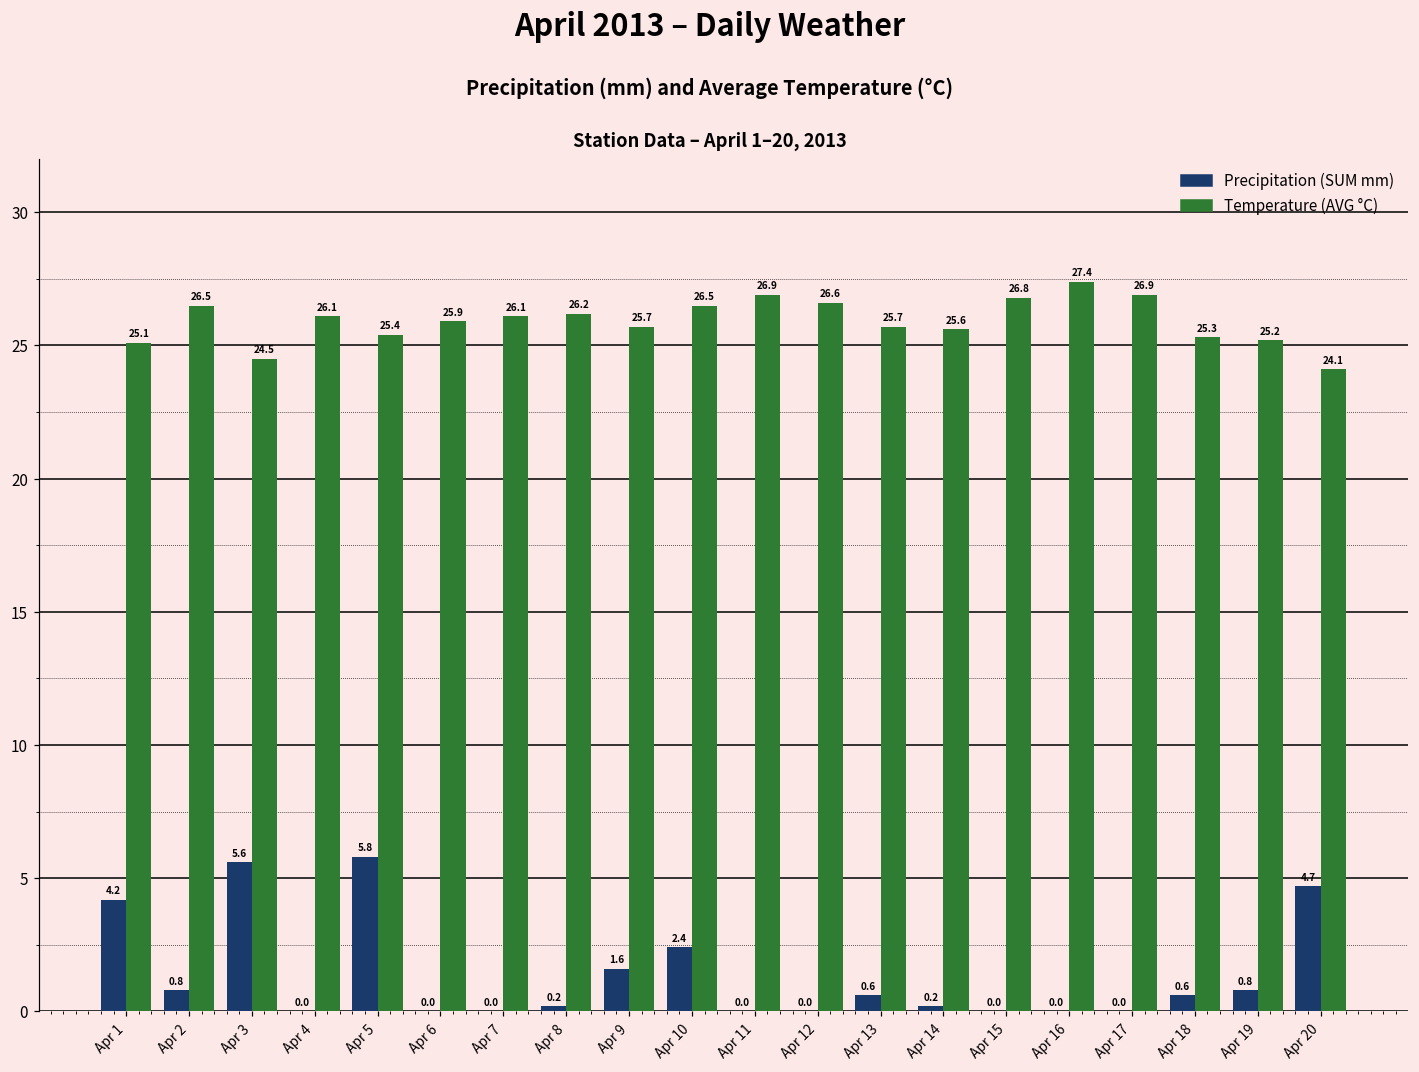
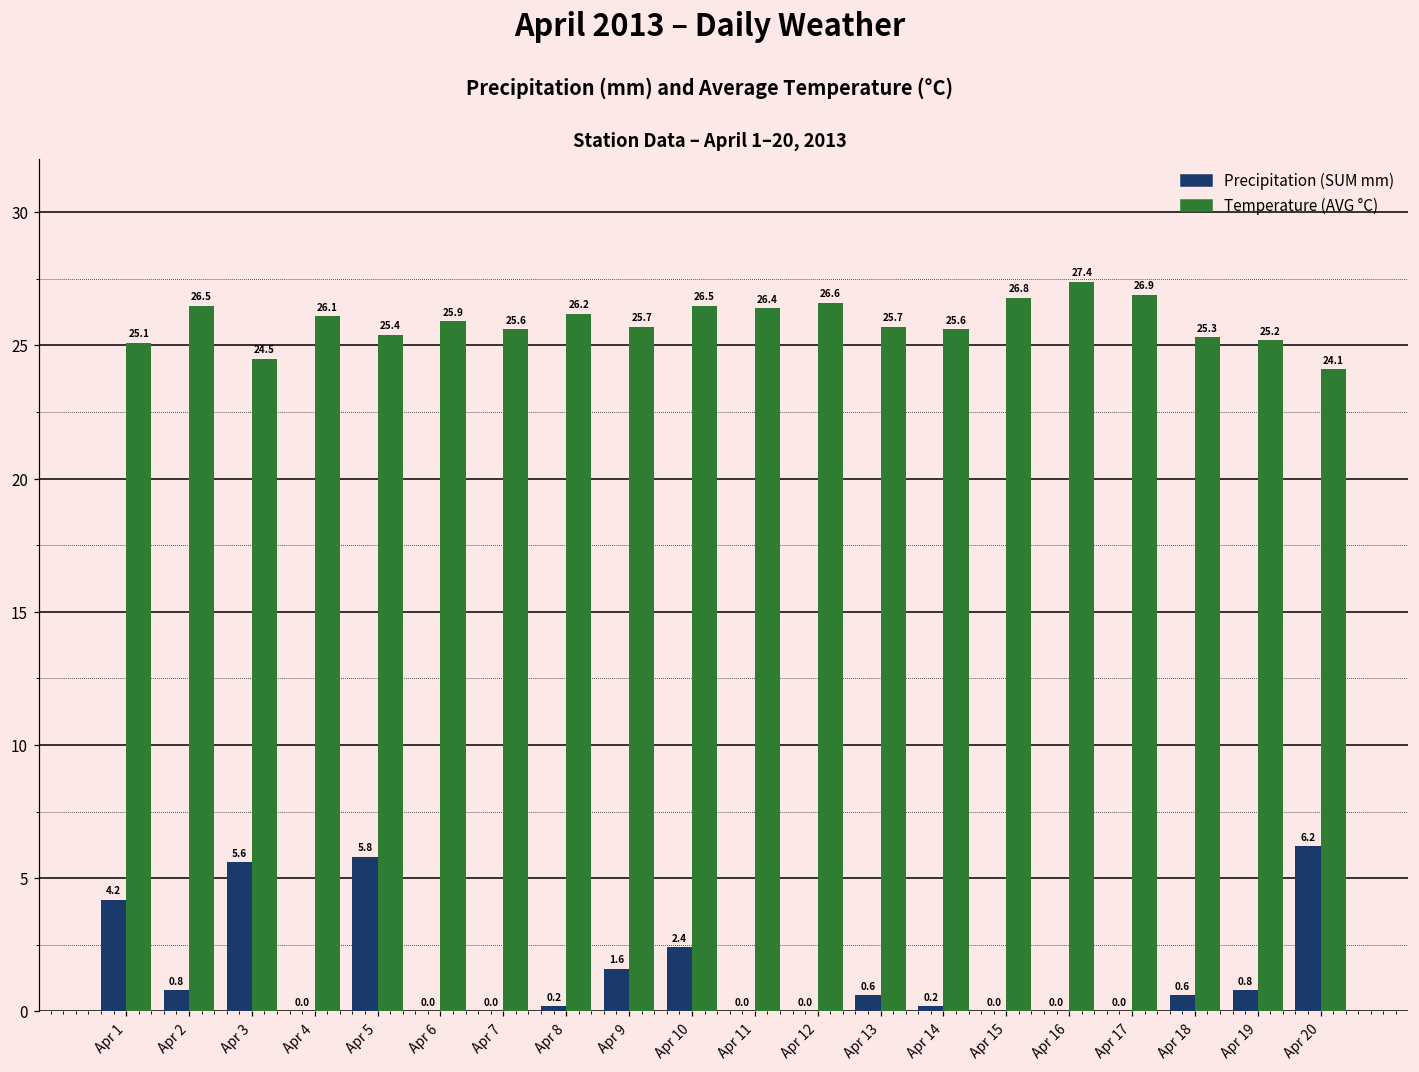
  {
    "Precipitation (SUM mm)": {
      "Apr 1": 4.2,
      "Apr 2": 0.8,
      "Apr 3": 5.6,
      "Apr 4": 0.0,
      "Apr 5": 5.8,
      "Apr 6": 0.0,
      "Apr 7": 0.0,
      "Apr 8": 0.2,
      "Apr 9": 1.6,
      "Apr 10": 2.4,
      "Apr 11": 0.0,
      "Apr 12": 0.0,
      "Apr 13": 0.6,
      "Apr 14": 0.2,
      "Apr 15": 0.0,
      "Apr 16": 0.0,
      "Apr 17": 0.0,
      "Apr 18": 0.6,
      "Apr 19": 0.8,
-     "Apr 20": 4.7
+     "Apr 20": 6.2
    },
    "Temperature (AVG °C)": {
      "Apr 1": 25.1,
      "Apr 2": 26.5,
      "Apr 3": 24.5,
      "Apr 4": 26.1,
      "Apr 5": 25.4,
      "Apr 6": 25.9,
-     "Apr 7": 26.1,
+     "Apr 7": 25.6,
      "Apr 8": 26.2,
      "Apr 9": 25.7,
      "Apr 10": 26.5,
-     "Apr 11": 26.9,
+     "Apr 11": 26.4,
      "Apr 12": 26.6,
      "Apr 13": 25.7,
      "Apr 14": 25.6,
      "Apr 15": 26.8,
      "Apr 16": 27.4,
      "Apr 17": 26.9,
      "Apr 18": 25.3,
      "Apr 19": 25.2,
      "Apr 20": 24.1
    }
  }
